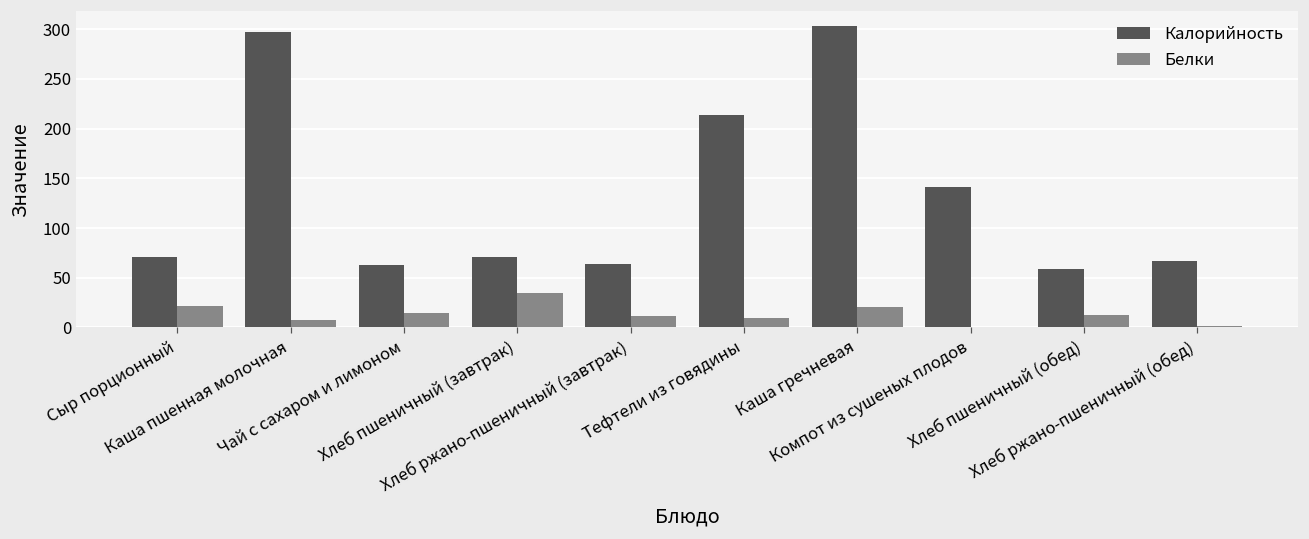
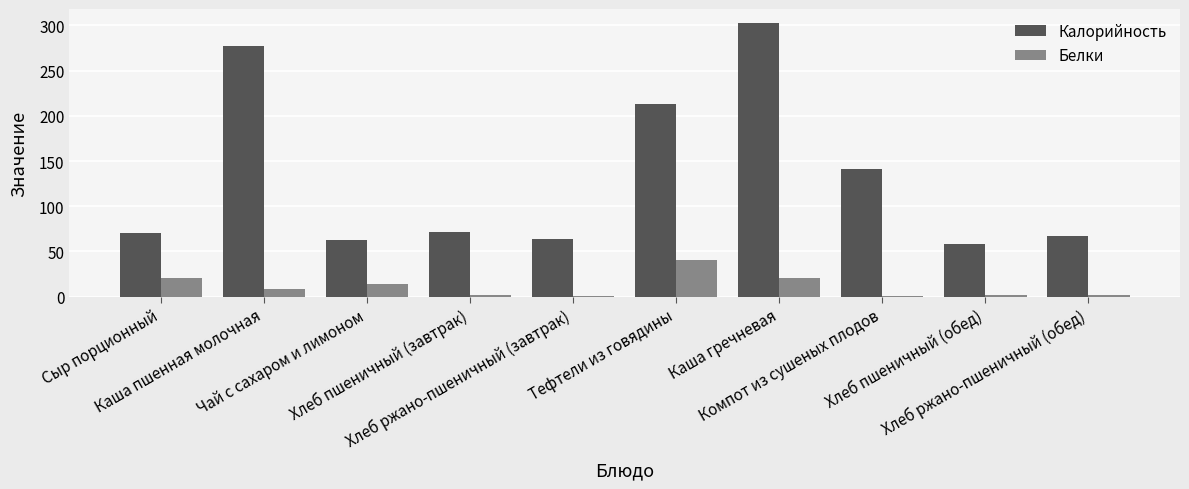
  {
    "Калорийность": {
      "Сыр порционный": 70,
-     "Каша пшенная молочная": 300,
+     "Каша пшенная молочная": 280,
      "Чай с сахаром и лимоном": 60,
      "Хлеб пшеничный (завтрак)": 70,
      "Хлеб ржано-пшеничный (завтрак)": 60,
      "Тефтели из говядины": 210,
      "Каша гречневая": 300,
      "Компот из сушеных плодов": 140,
      "Хлеб пшеничный (обед)": 60,
      "Хлеб ржано-пшеничный (обед)": 70
    },
    "Белки": {
      "Сыр порционный": 20,
      "Каша пшенная молочная": 10,
      "Чай с сахаром и лимоном": 10,
-     "Хлеб пшеничный (завтрак)": 30,
-     "Хлеб ржано-пшеничный (завтрак)": 10,
-     "Тефтели из говядины": 10,
+     "Хлеб пшеничный (завтрак)": 0,
+     "Хлеб ржано-пшеничный (завтрак)": 0,
+     "Тефтели из говядины": 40,
      "Каша гречневая": 20,
-     "Хлеб пшеничный (обед)": 10
+     "Хлеб пшеничный (обед)": 0
    }
  }
